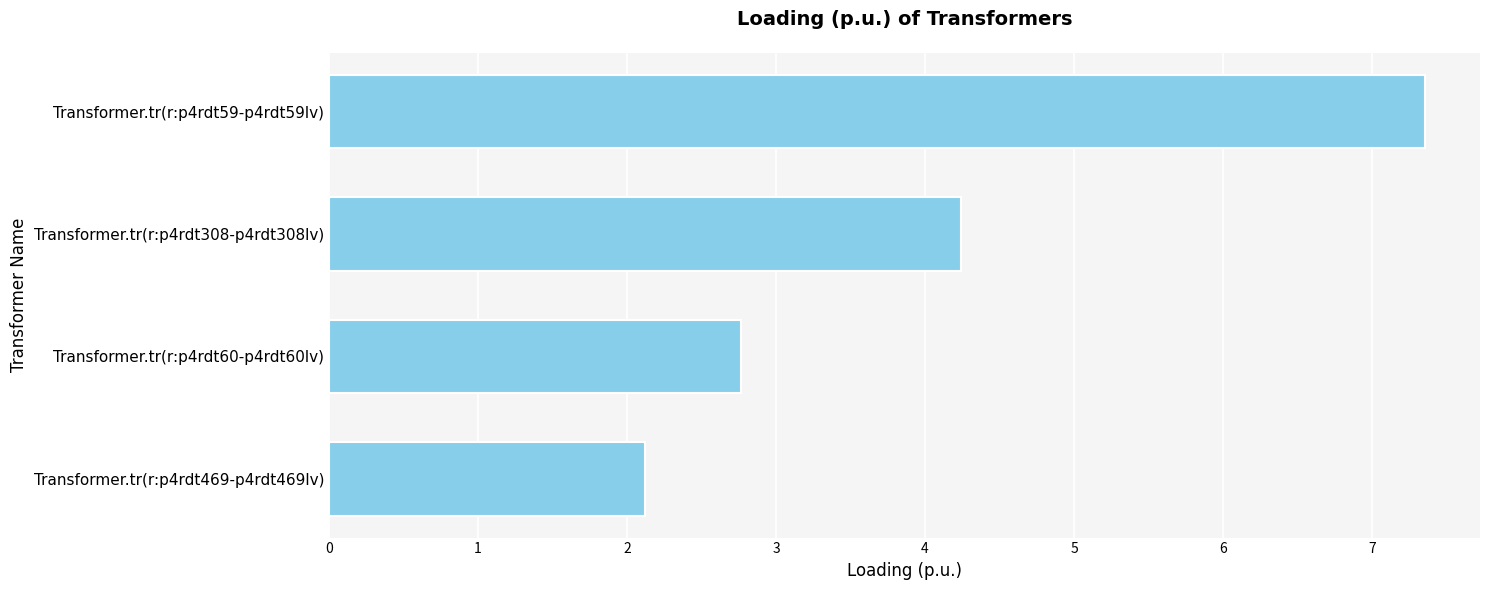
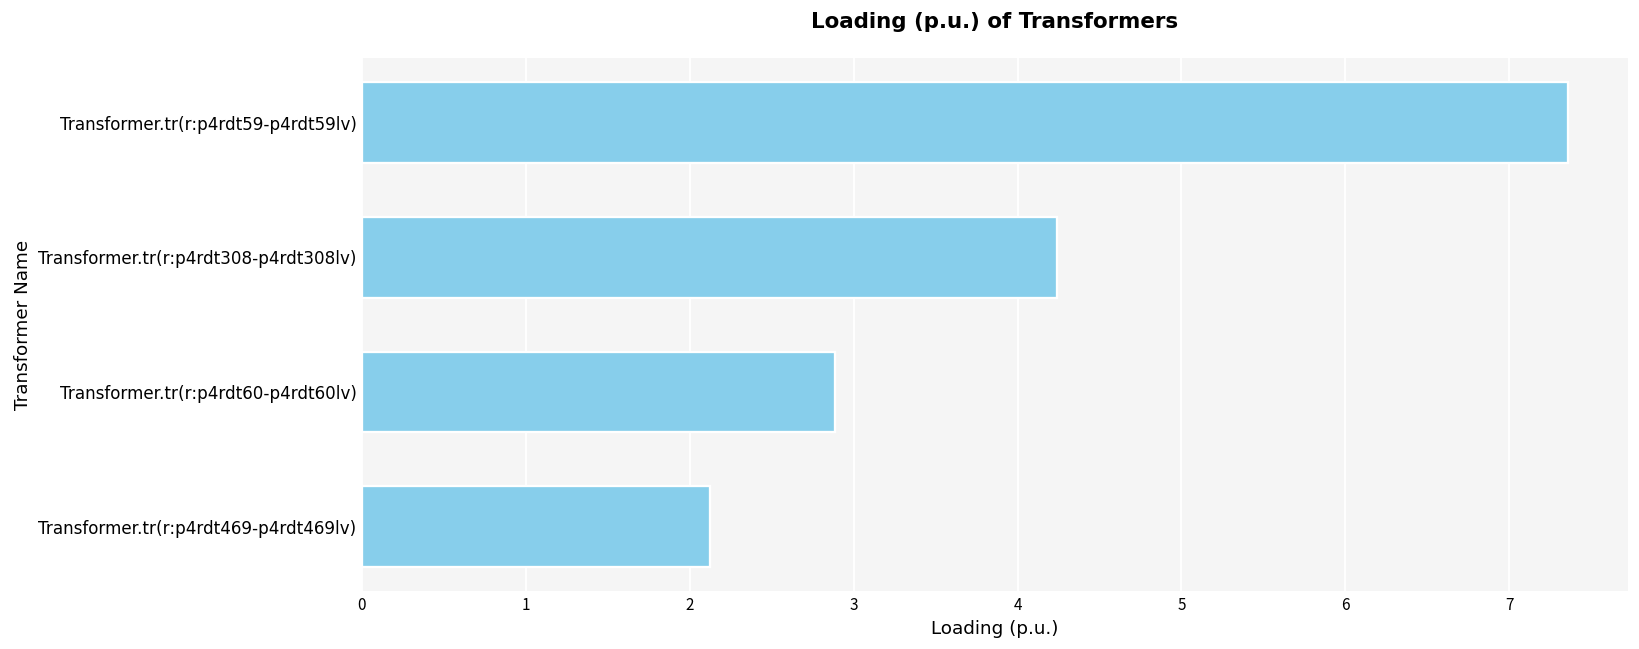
  {
    "Transformer.tr(r:p4rdt59-p4rdt59lv)": 7.36,
    "Transformer.tr(r:p4rdt308-p4rdt308lv)": 4.24,
-   "Transformer.tr(r:p4rdt60-p4rdt60lv)": 2.76,
+   "Transformer.tr(r:p4rdt60-p4rdt60lv)": 2.89,
    "Transformer.tr(r:p4rdt469-p4rdt469lv)": 2.12
  }
